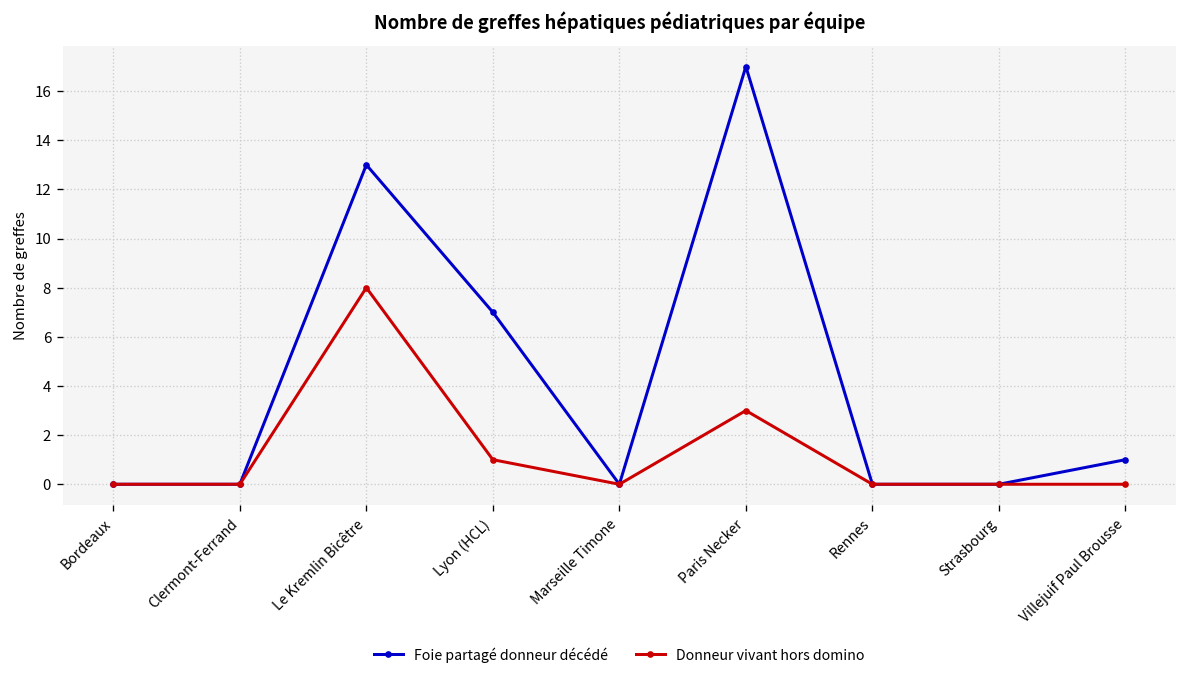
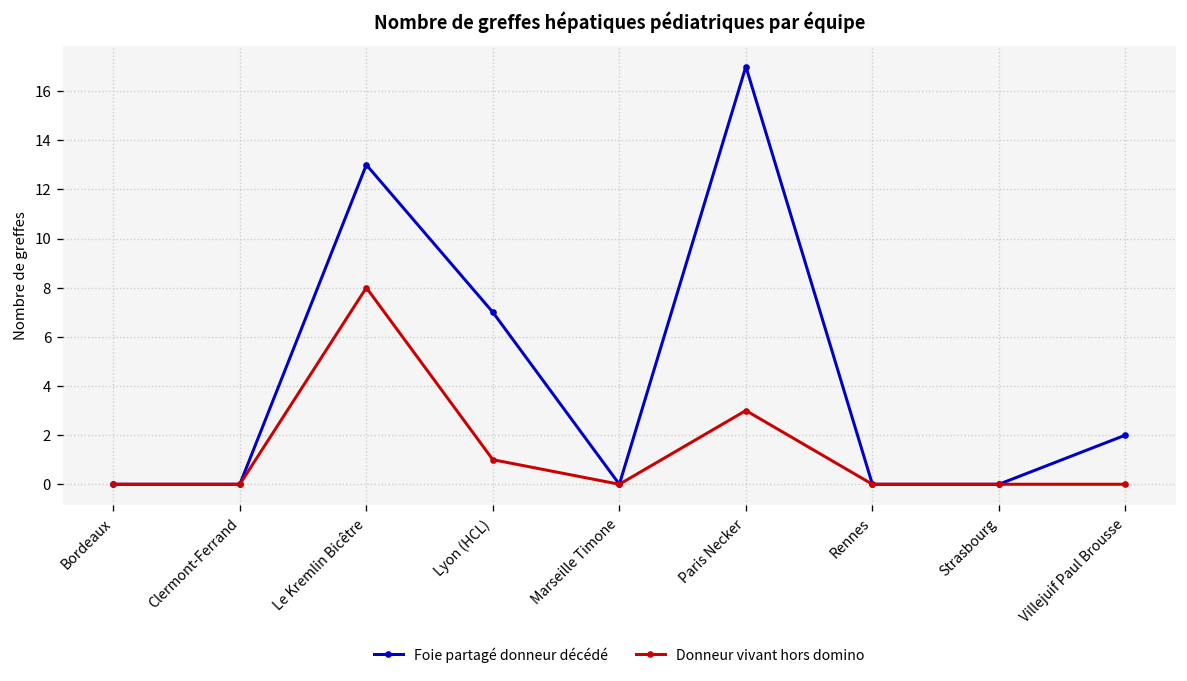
  {
    "Foie partagé donneur décédé": {
      "Le Kremlin Bicêtre": 13,
      "Lyon (HCL)": 7,
      "Paris Necker": 17,
-     "Villejuif Paul Brousse": 1
+     "Villejuif Paul Brousse": 2
    },
    "Donneur vivant hors domino": {
      "Le Kremlin Bicêtre": 8,
      "Lyon (HCL)": 1,
      "Paris Necker": 3,
      "Villejuif Paul Brousse": 0
    }
  }
